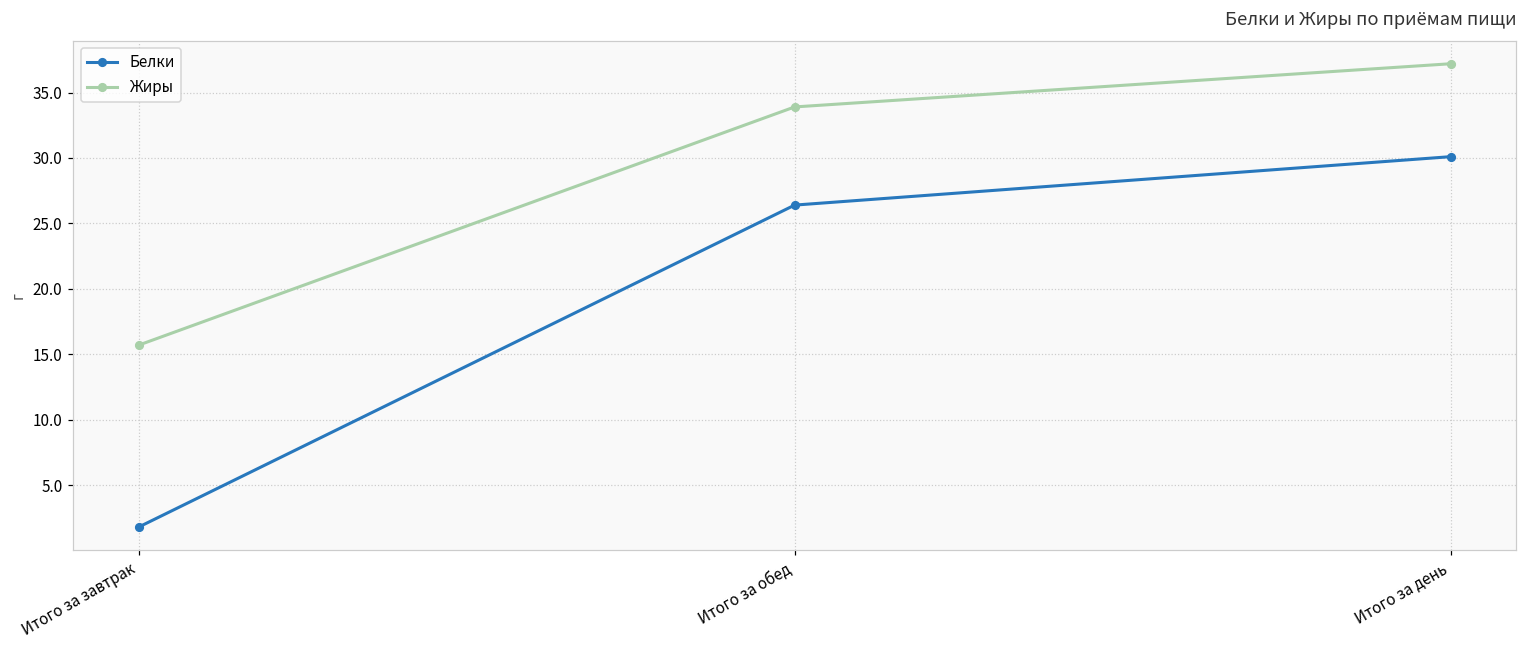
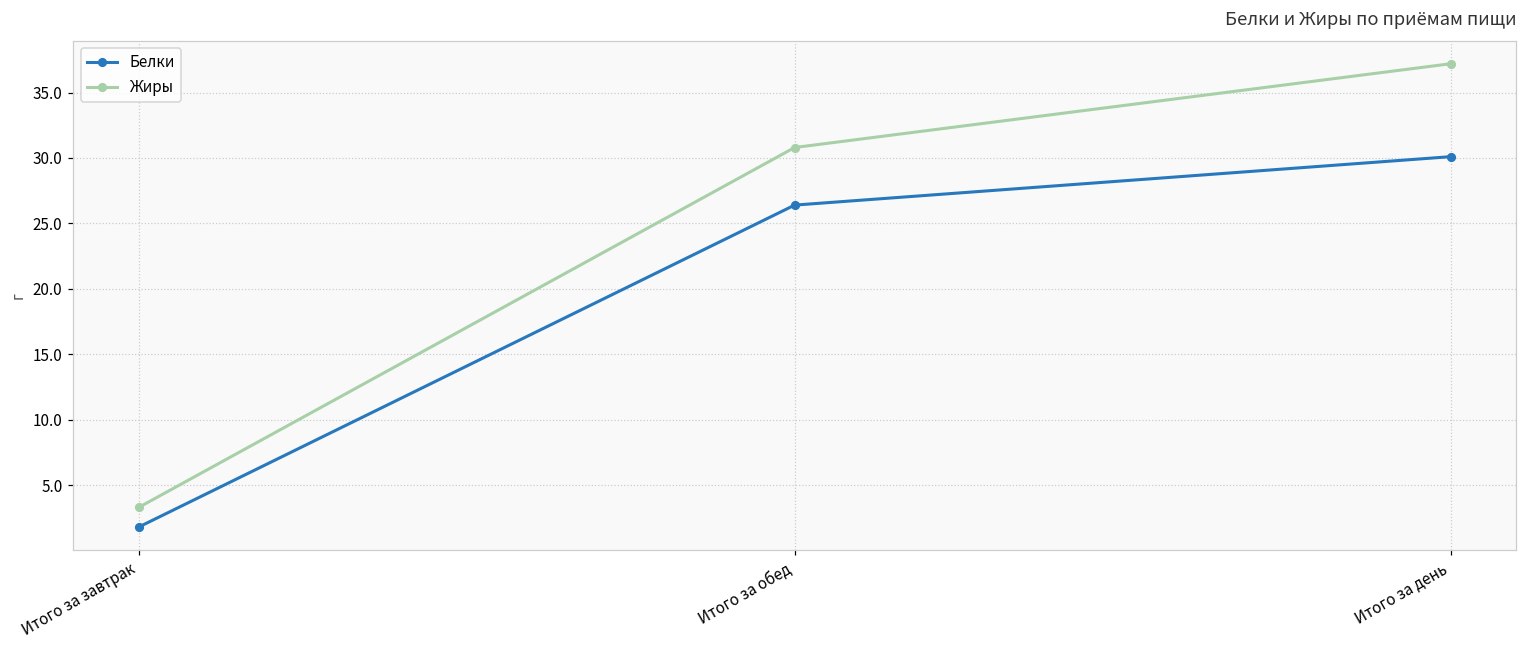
  {
    "Белки": {
      "Итого за завтрак": 1.8,
      "Итого за обед": 26.4,
      "Итого за день": 30.1
    },
    "Жиры": {
-     "Итого за завтрак": 15.7,
-     "Итого за обед": 33.9,
+     "Итого за завтрак": 3.3,
+     "Итого за обед": 30.8,
      "Итого за день": 37.2
    }
  }
